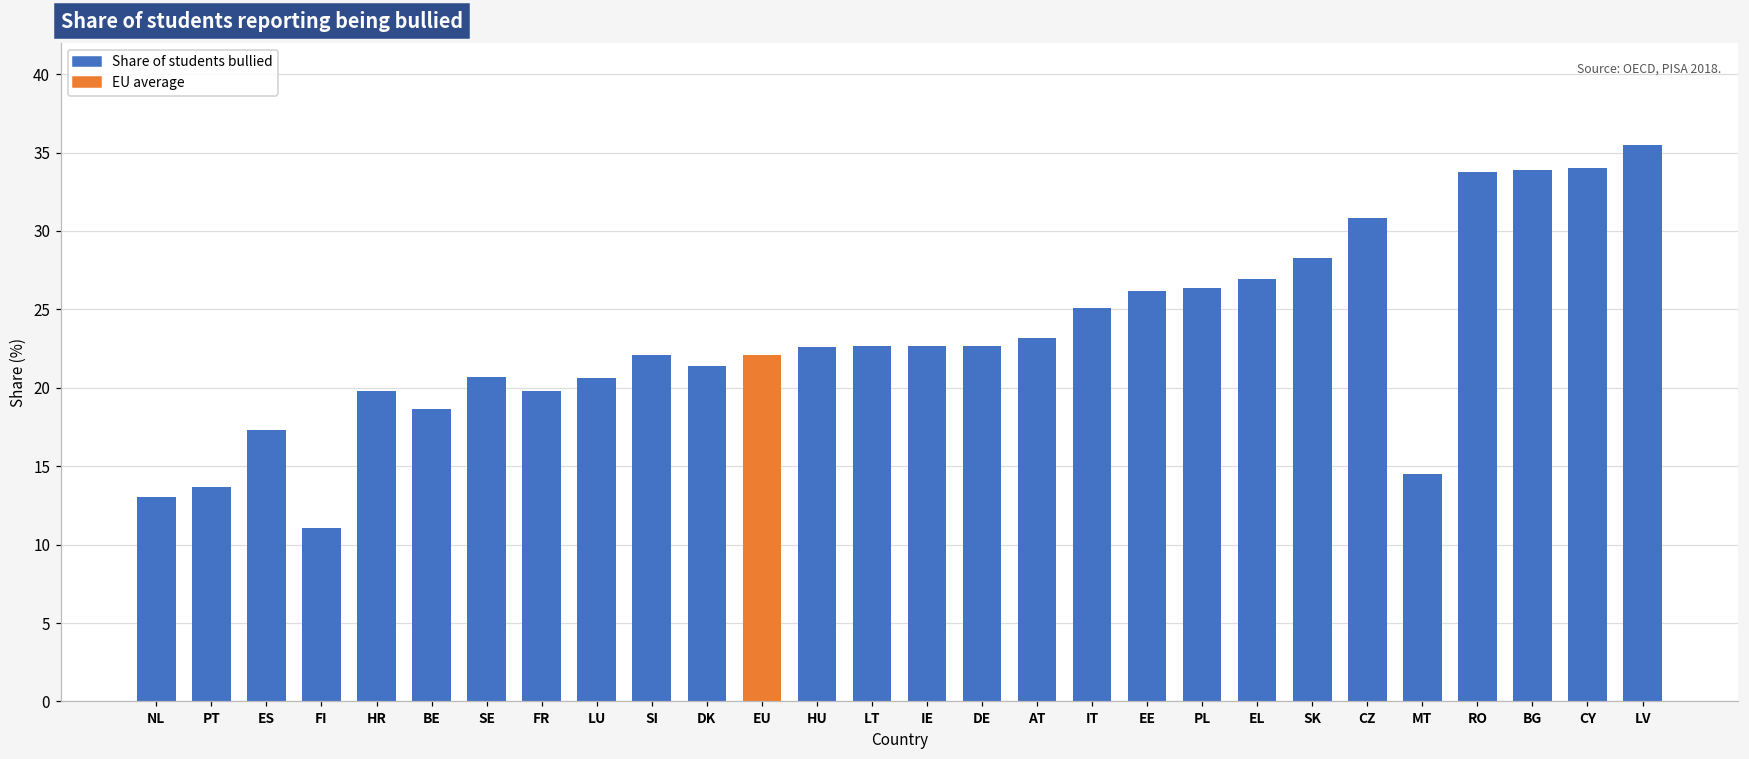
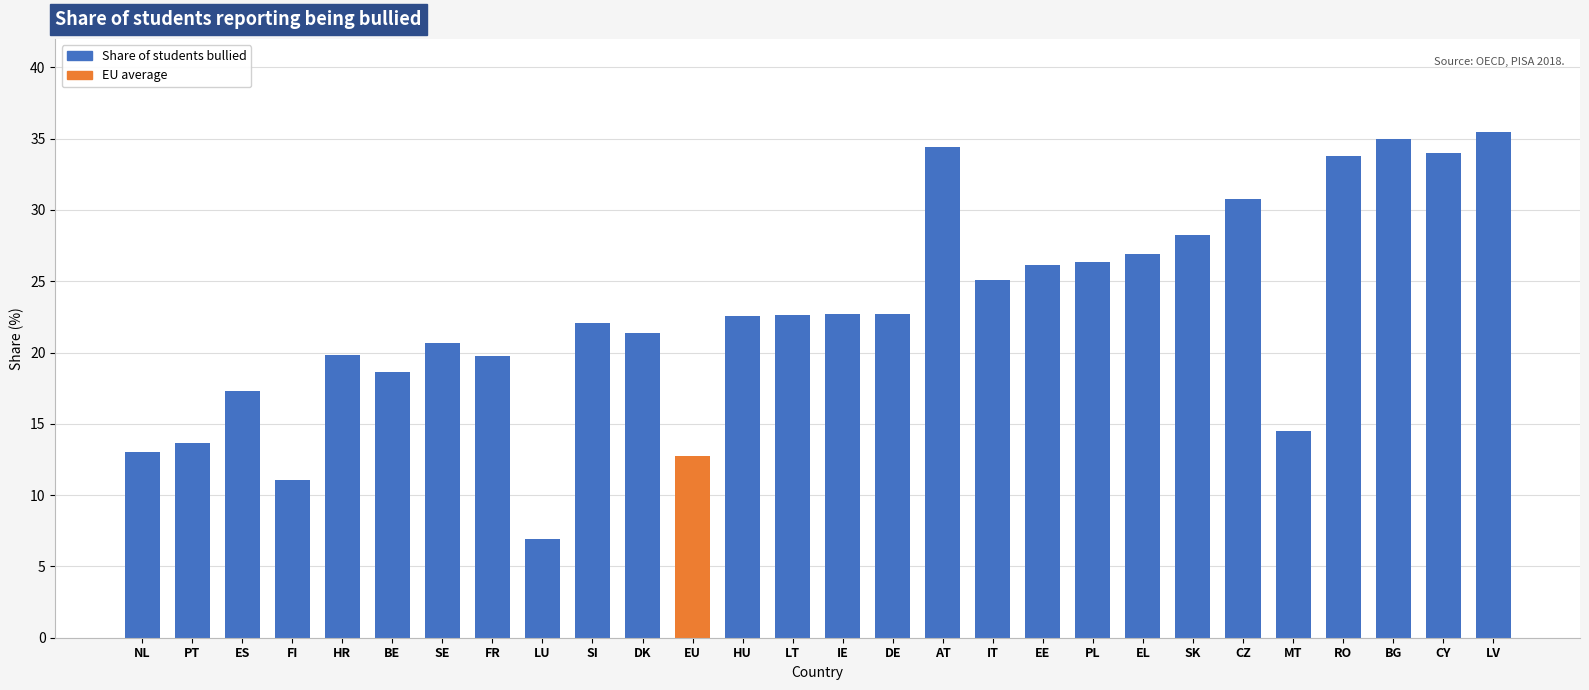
  {
    "NL": 13.0,
    "PT": 13.7,
    "ES": 17.3,
    "FI": 11.0,
    "HR": 19.8,
    "BE": 18.6,
    "SE": 20.7,
    "FR": 19.8,
-   "LU": 20.6,
+   "LU": 6.9,
    "SI": 22.1,
    "DK": 21.4,
-   "EU": 22.1,
+   "EU": 12.7,
    "HU": 22.6,
    "LT": 22.6,
    "IE": 22.7,
    "DE": 22.7,
-   "AT": 23.2,
+   "AT": 34.4,
    "IT": 25.1,
    "EE": 26.1,
    "PL": 26.4,
    "EL": 26.9,
    "SK": 28.3,
    "CZ": 30.8,
    "MT": 14.5,
    "RO": 33.8,
-   "BG": 33.9,
+   "BG": 35.0,
    "CY": 34.0,
    "LV": 35.5
  }
